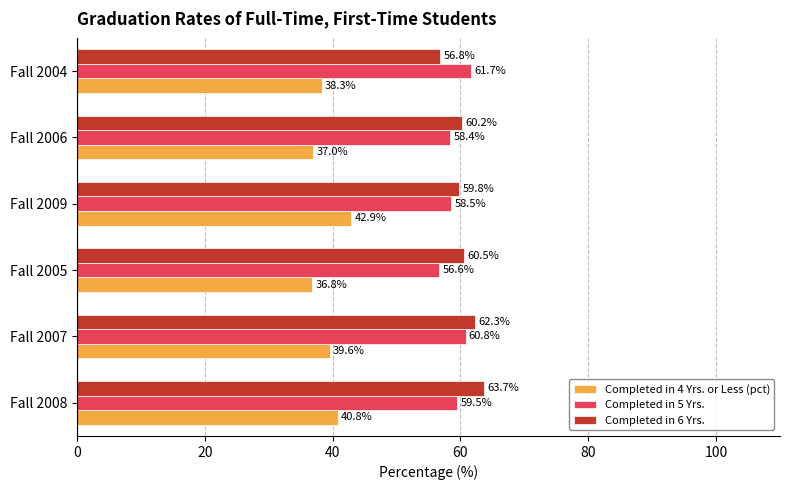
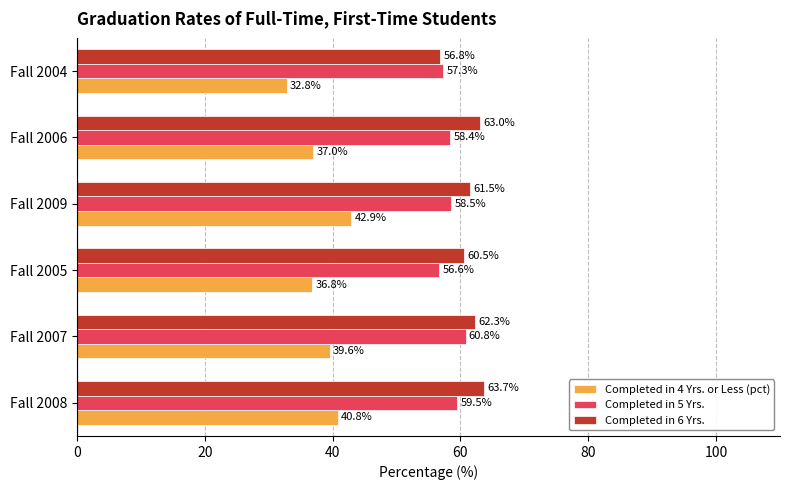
  {
    "Completed in 4 Yrs. or Less (pct)": {
-     "Fall 2004": "38.3%",
+     "Fall 2004": "32.8%",
      "Fall 2006": "37.0%",
      "Fall 2009": "42.9%",
      "Fall 2005": "36.8%",
      "Fall 2007": "39.6%",
      "Fall 2008": "40.8%"
    },
    "Completed in 5 Yrs.": {
-     "Fall 2004": "61.7%",
+     "Fall 2004": "57.3%",
      "Fall 2006": "58.4%",
      "Fall 2009": "58.5%",
      "Fall 2005": "56.6%",
      "Fall 2007": "60.8%",
      "Fall 2008": "59.5%"
    },
    "Completed in 6 Yrs.": {
      "Fall 2004": "56.8%",
-     "Fall 2006": "60.2%",
-     "Fall 2009": "59.8%",
+     "Fall 2006": "63.0%",
+     "Fall 2009": "61.5%",
      "Fall 2005": "60.5%",
      "Fall 2007": "62.3%",
      "Fall 2008": "63.7%"
    }
  }
